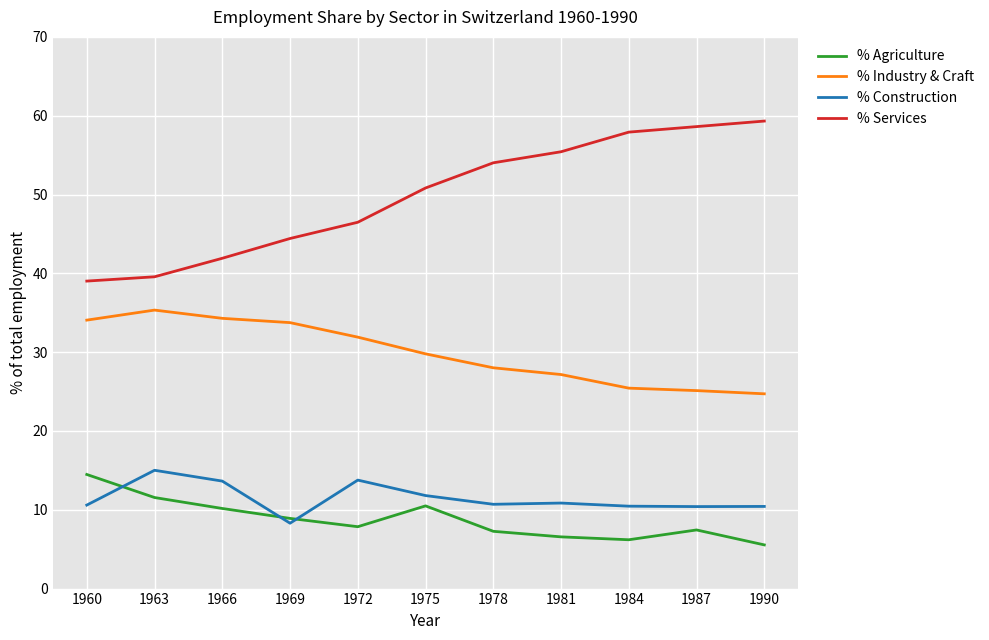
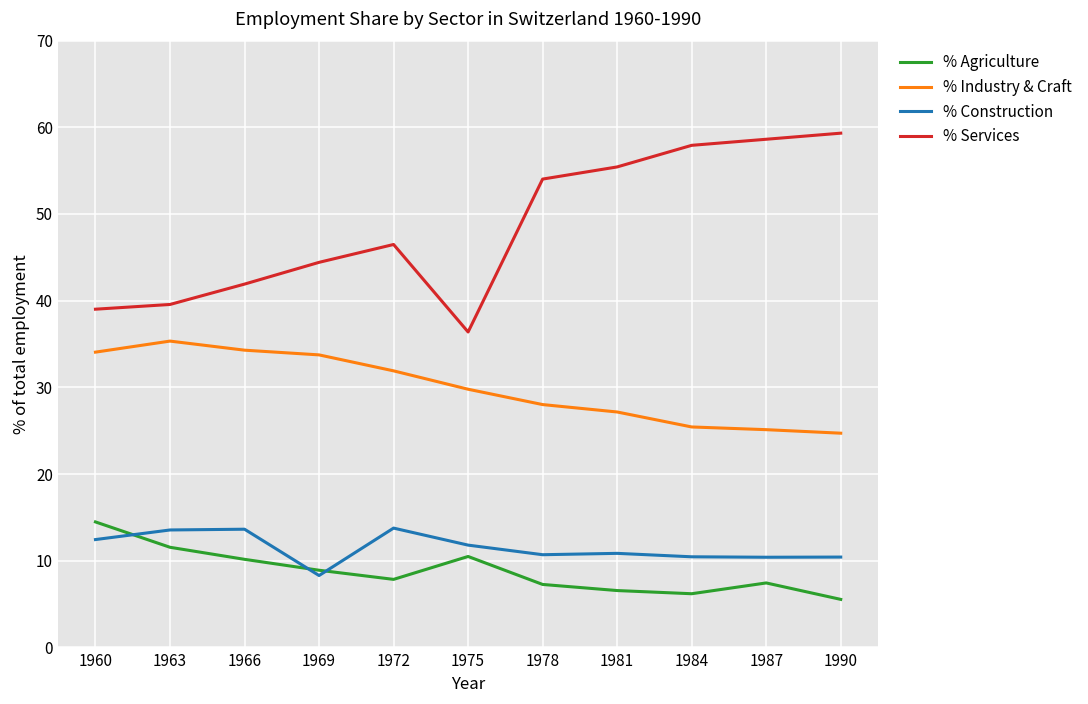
  {
    "% Agriculture": {
      "1960": 14,
      "1963": 12,
      "1966": 10,
      "1969": 9,
      "1972": 8,
      "1975": 10,
      "1978": 7,
      "1981": 7,
      "1984": 6,
      "1987": 7,
      "1990": 6
    },
    "% Industry & Craft": {
      "1960": 34,
      "1963": 35,
      "1966": 34,
      "1969": 34,
      "1972": 32,
      "1975": 30,
      "1978": 28,
      "1981": 27,
      "1984": 25,
      "1987": 25,
      "1990": 25
    },
    "% Construction": {
-     "1960": 11,
-     "1963": 15,
+     "1960": 12,
+     "1963": 14,
      "1966": 14,
      "1969": 8,
      "1972": 14,
      "1975": 12,
      "1978": 11,
      "1981": 11,
      "1984": 10,
      "1987": 10,
      "1990": 10
    },
    "% Services": {
      "1960": 39,
      "1963": 40,
      "1966": 42,
      "1969": 44,
      "1972": 46,
-     "1975": 51,
+     "1975": 36,
      "1978": 54,
      "1981": 55,
      "1984": 58,
      "1987": 59,
      "1990": 59
    }
  }
